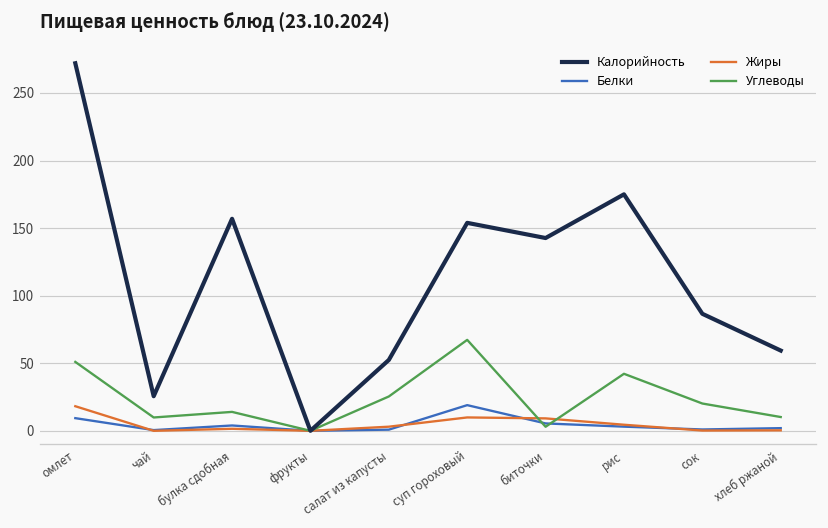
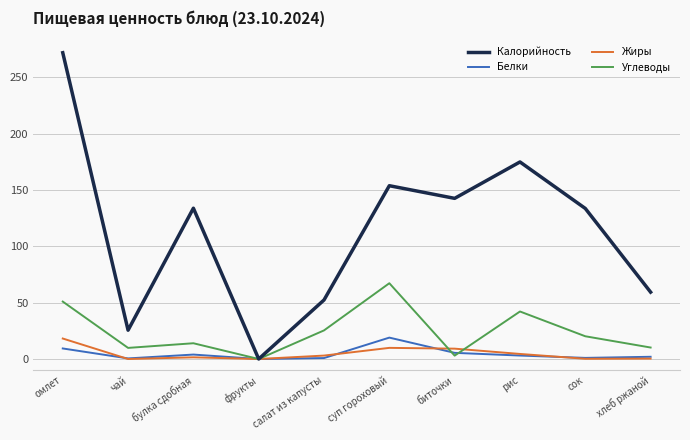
  {
    "Калорийность": {
      "омлет": 272,
      "чай": 26,
-     "булка сдобная": 157,
+     "булка сдобная": 134,
      "салат из капусты": 52,
      "суп гороховый": 154,
      "биточки": 143,
      "рис": 175,
-     "сок": 87,
+     "сок": 134,
      "хлеб ржаной": 59
    },
    "Белки": {
      "омлет": 9,
      "булка сдобная": 4,
      "суп гороховый": 19,
      "биточки": 5
    },
    "Жиры": {
      "омлет": 18,
      "булка сдобная": 2,
      "суп гороховый": 10,
      "биточки": 9
    },
    "Углеводы": {
      "омлет": 51,
      "чай": 10,
      "булка сдобная": 14,
      "салат из капусты": 25,
      "суп гороховый": 67,
      "биточки": 3,
      "рис": 42,
      "сок": 20,
      "хлеб ржаной": 10
    }
  }
